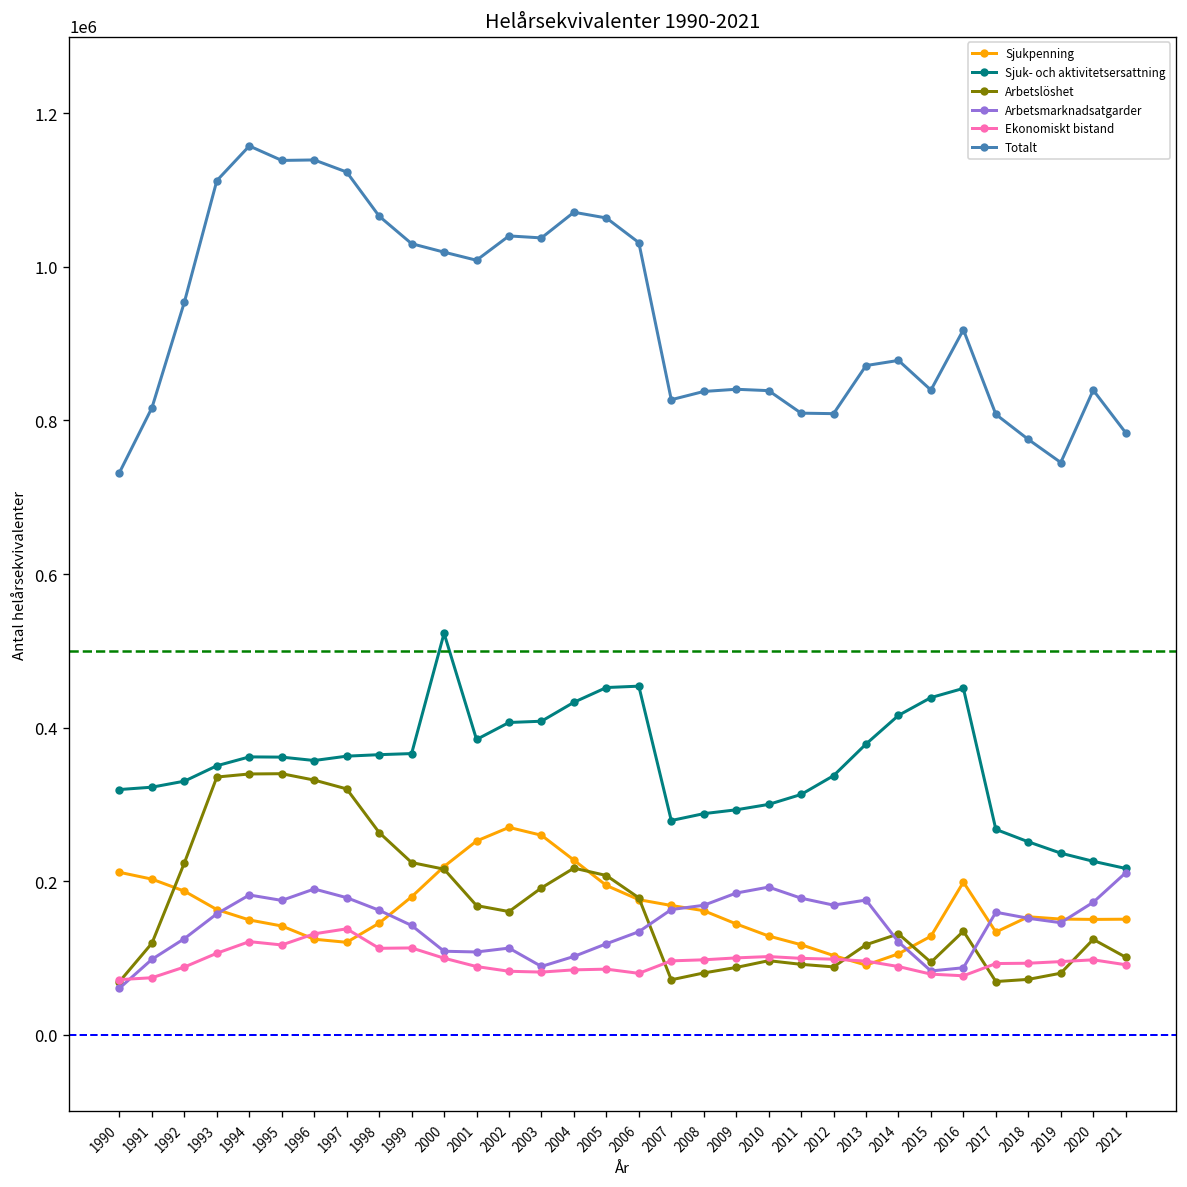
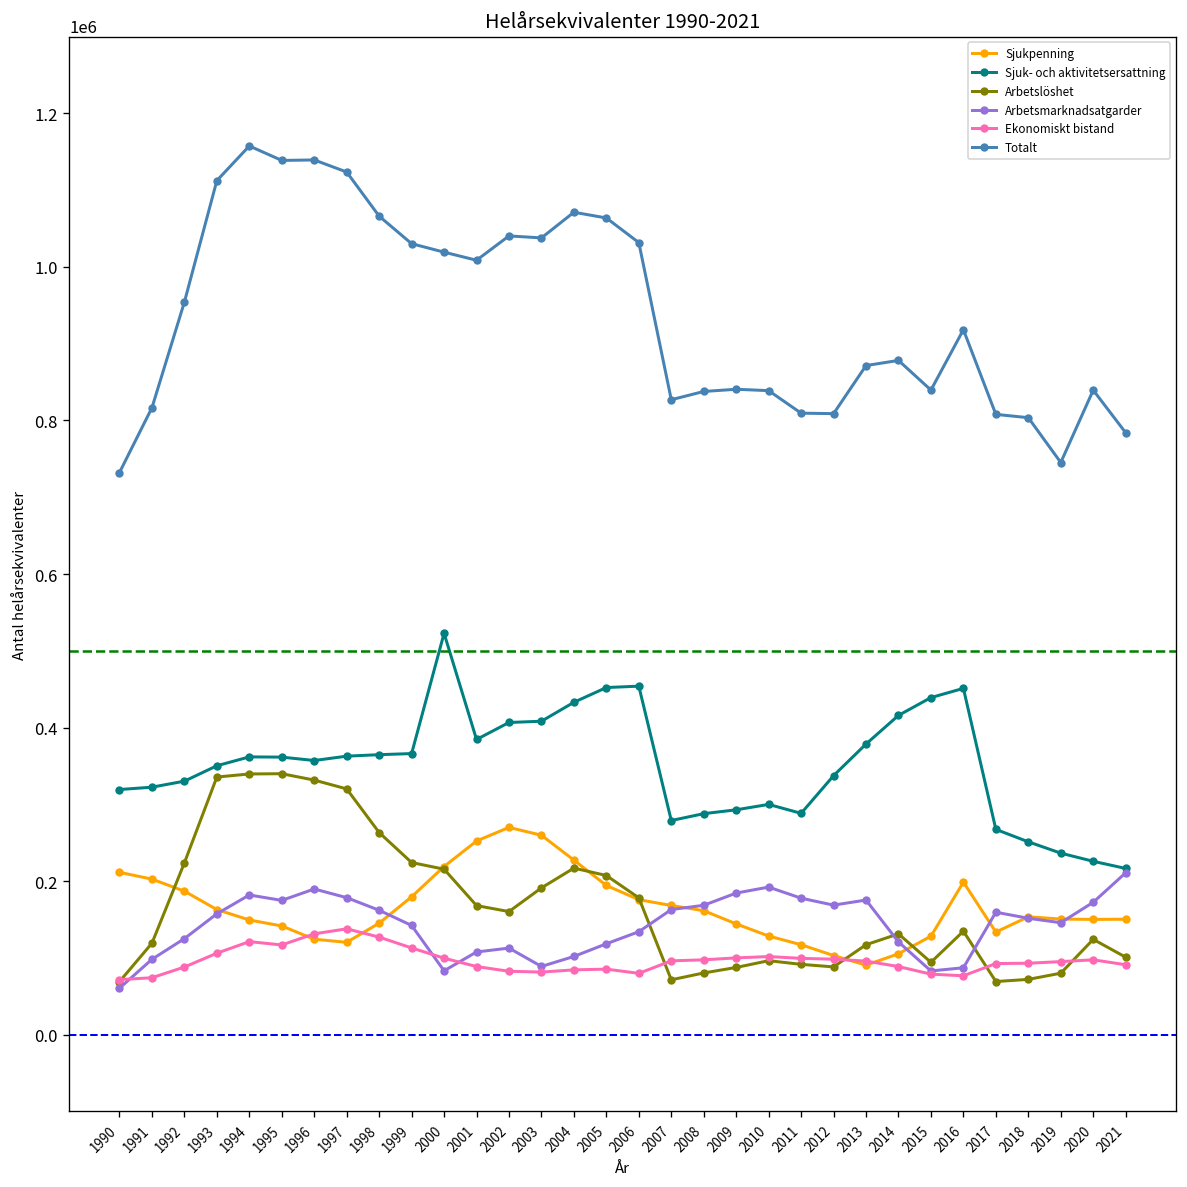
  {
    "Sjukpenning": {
      "1990": 210000,
      "1991": 200000,
      "1992": 190000,
      "1993": 160000,
      "1994": 150000,
      "1995": 140000,
      "1996": 120000,
      "1997": 120000,
      "1998": 150000,
      "1999": 180000,
      "2001": 250000,
      "2002": 270000,
      "2003": 260000,
      "2004": 230000,
      "2005": 190000,
      "2007": 170000,
      "2008": 160000,
      "2009": 140000,
      "2010": 130000,
      "2011": 120000,
      "2012": 100000,
      "2013": 90000,
      "2014": 110000,
      "2015": 130000,
      "2016": 200000,
      "2017": 130000,
      "2019": 150000,
      "2020": 150000,
      "2021": 150000
    },
    "Sjuk- och aktivitetsersattning": {
      "1990": 320000,
      "1991": 320000,
      "1992": 330000,
      "1993": 350000,
      "1994": 360000,
      "1995": 360000,
      "1996": 360000,
      "1997": 360000,
      "1998": 360000,
      "1999": 370000,
      "2000": 520000,
      "2001": 380000,
      "2002": 410000,
      "2003": 410000,
      "2004": 430000,
      "2005": 450000,
      "2006": 450000,
      "2007": 280000,
      "2008": 290000,
      "2009": 290000,
      "2010": 300000,
-     "2011": 310000,
+     "2011": 290000,
      "2012": 340000,
      "2013": 380000,
      "2014": 420000,
      "2015": 440000,
      "2016": 450000,
      "2017": 270000,
      "2018": 250000,
      "2019": 240000,
      "2020": 230000,
      "2021": 220000
    },
    "Arbetslöshet": {
      "1991": 120000,
      "1992": 220000,
      "1993": 340000,
      "1994": 340000,
      "1995": 340000,
      "1996": 330000,
      "1997": 320000,
      "1998": 260000,
      "1999": 220000,
      "2001": 170000,
      "2002": 160000,
      "2003": 190000,
      "2004": 220000,
      "2005": 210000,
      "2007": 70000,
      "2008": 80000,
      "2009": 90000,
      "2010": 100000,
      "2011": 90000,
      "2012": 90000,
      "2013": 120000,
      "2014": 130000,
      "2015": 90000,
      "2016": 130000,
      "2017": 70000,
      "2018": 70000,
      "2019": 80000,
      "2020": 120000,
      "2021": 100000
    },
    "Arbetsmarknadsatgarder": {
      "1990": 60000,
      "1991": 100000,
      "1992": 130000,
      "1993": 160000,
      "1994": 180000,
      "1995": 170000,
      "1996": 190000,
      "1997": 180000,
      "1998": 160000,
      "1999": 140000,
-     "2000": 110000,
+     "2000": 80000,
      "2001": 110000,
      "2002": 110000,
      "2003": 90000,
      "2004": 100000,
      "2005": 120000,
      "2006": 130000,
      "2007": 160000,
      "2008": 170000,
      "2009": 180000,
      "2010": 190000,
      "2011": 180000,
      "2012": 170000,
      "2013": 180000,
      "2014": 120000,
      "2015": 80000,
      "2016": 90000,
      "2017": 160000,
      "2019": 150000,
      "2020": 170000,
      "2021": 210000
    },
    "Ekonomiskt bistand": {
      "1991": 70000,
      "1992": 90000,
      "1993": 110000,
      "1994": 120000,
      "1995": 120000,
      "1996": 130000,
      "1997": 140000,
-     "1998": 110000,
+     "1998": 130000,
      "1999": 110000,
      "2000": 100000,
      "2001": 90000,
      "2002": 80000,
      "2003": 80000,
      "2004": 80000,
      "2005": 90000,
      "2006": 80000,
      "2007": 100000,
      "2008": 100000,
      "2009": 100000,
      "2010": 100000,
      "2011": 100000,
      "2012": 100000,
      "2013": 100000,
      "2014": 90000,
      "2015": 80000,
      "2016": 80000,
      "2017": 90000,
      "2018": 90000,
      "2019": 100000,
      "2020": 100000,
      "2021": 90000
    },
    "Totalt": {
      "1990": 730000,
      "1991": 820000,
      "1992": 950000,
      "1993": 1110000,
      "1994": 1160000,
      "1995": 1140000,
      "1996": 1140000,
      "1997": 1120000,
      "1998": 1070000,
      "1999": 1030000,
      "2000": 1020000,
      "2001": 1010000,
      "2002": 1040000,
      "2003": 1040000,
      "2004": 1070000,
      "2005": 1060000,
      "2006": 1030000,
      "2007": 830000,
      "2008": 840000,
      "2009": 840000,
      "2010": 840000,
      "2011": 810000,
      "2012": 810000,
      "2013": 870000,
      "2014": 880000,
      "2015": 840000,
      "2016": 920000,
      "2017": 810000,
-     "2018": 780000,
+     "2018": 800000,
      "2019": 750000,
      "2020": 840000,
      "2021": 780000
    }
  }
